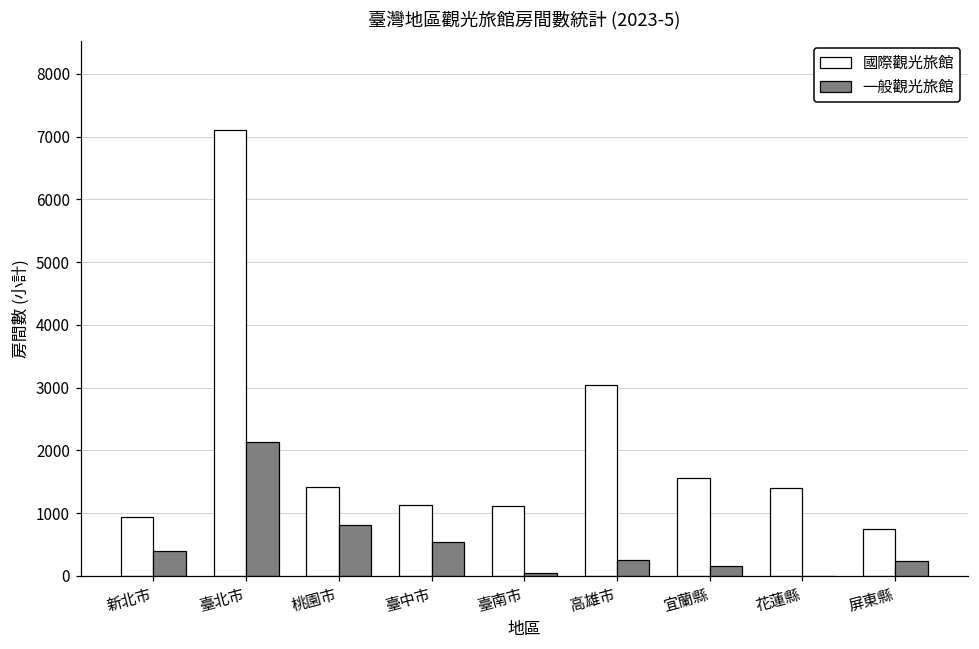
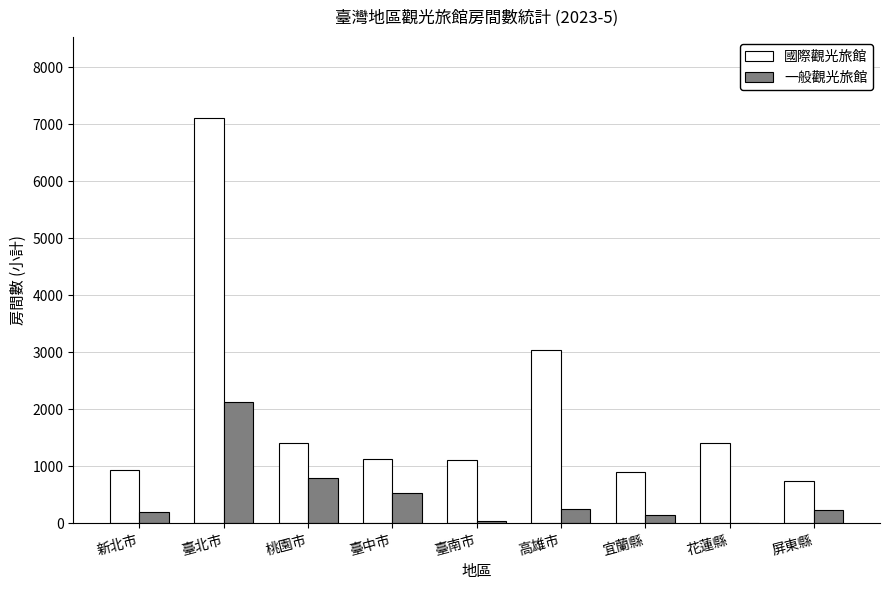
  {
    "國際觀光旅館": {
      "新北市": 900,
      "臺北市": 7100,
      "桃園市": 1400,
      "臺中市": 1100,
      "臺南市": 1100,
      "高雄市": 3000,
-     "宜蘭縣": 1600,
+     "宜蘭縣": 900,
      "花蓮縣": 1400,
      "屏東縣": 700
    },
    "一般觀光旅館": {
-     "新北市": 400,
+     "新北市": 200,
      "臺北市": 2100,
      "桃園市": 800,
      "臺中市": 500,
      "高雄市": 300,
      "宜蘭縣": 200,
      "花蓮縣": 0,
      "屏東縣": 200
    }
  }
